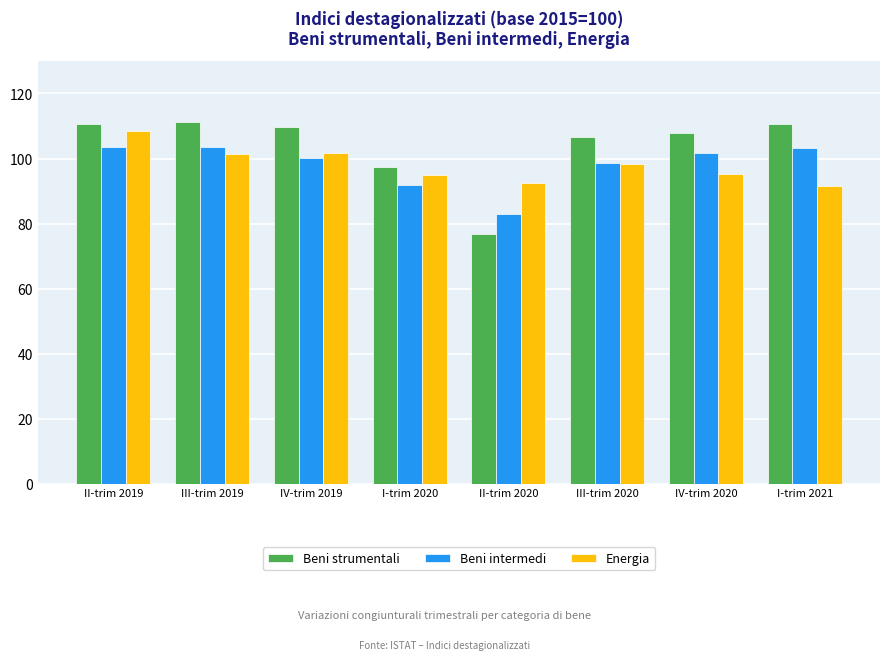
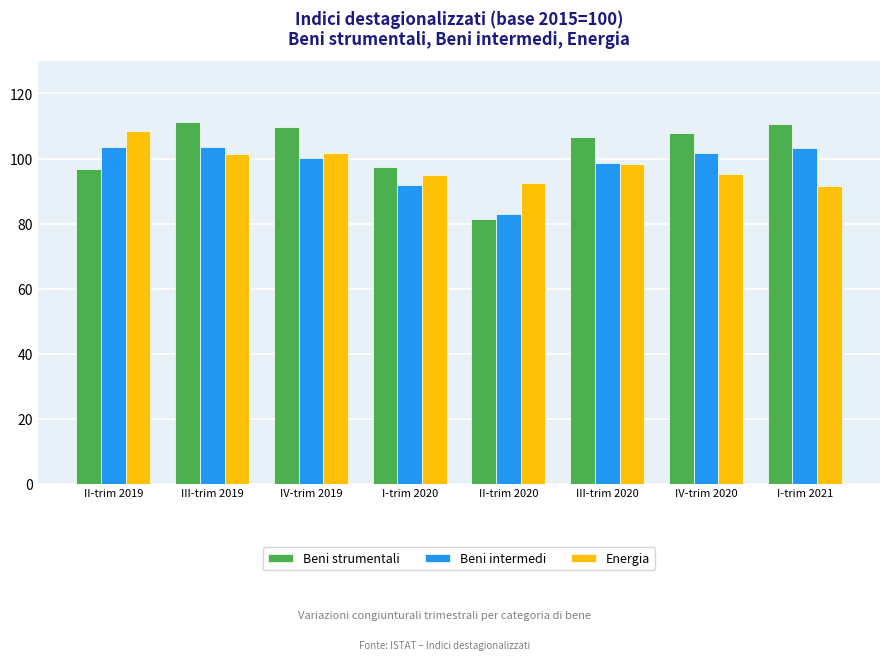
  {
    "Beni strumentali": {
-     "II-trim 2019": 111,
+     "II-trim 2019": 97,
      "III-trim 2019": 111,
      "IV-trim 2019": 110,
      "I-trim 2020": 97,
-     "II-trim 2020": 77,
+     "II-trim 2020": 81,
      "III-trim 2020": 107,
      "IV-trim 2020": 108,
      "I-trim 2021": 111
    },
    "Beni intermedi": {
      "II-trim 2019": 104,
      "III-trim 2019": 103,
      "IV-trim 2019": 100,
      "I-trim 2020": 92,
      "II-trim 2020": 83,
      "III-trim 2020": 99,
      "IV-trim 2020": 102,
      "I-trim 2021": 103
    },
    "Energia": {
      "II-trim 2019": 109,
      "III-trim 2019": 102,
      "IV-trim 2019": 102,
      "I-trim 2020": 95,
      "II-trim 2020": 92,
      "III-trim 2020": 98,
      "IV-trim 2020": 95,
      "I-trim 2021": 91
    }
  }
